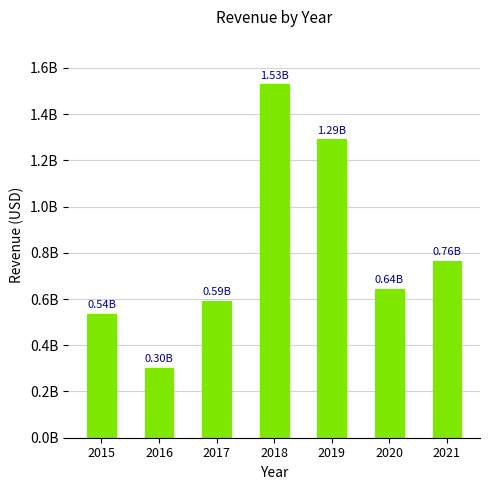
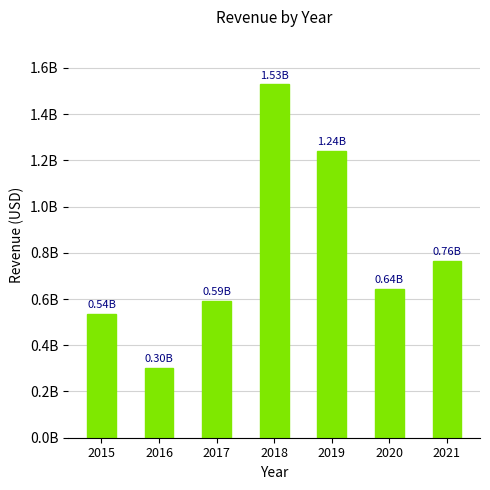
  {
    "2015": "0.54B",
    "2016": "0.30B",
    "2017": "0.59B",
    "2018": "1.53B",
-   "2019": "1.29B",
+   "2019": "1.24B",
    "2020": "0.64B",
    "2021": "0.76B"
  }
